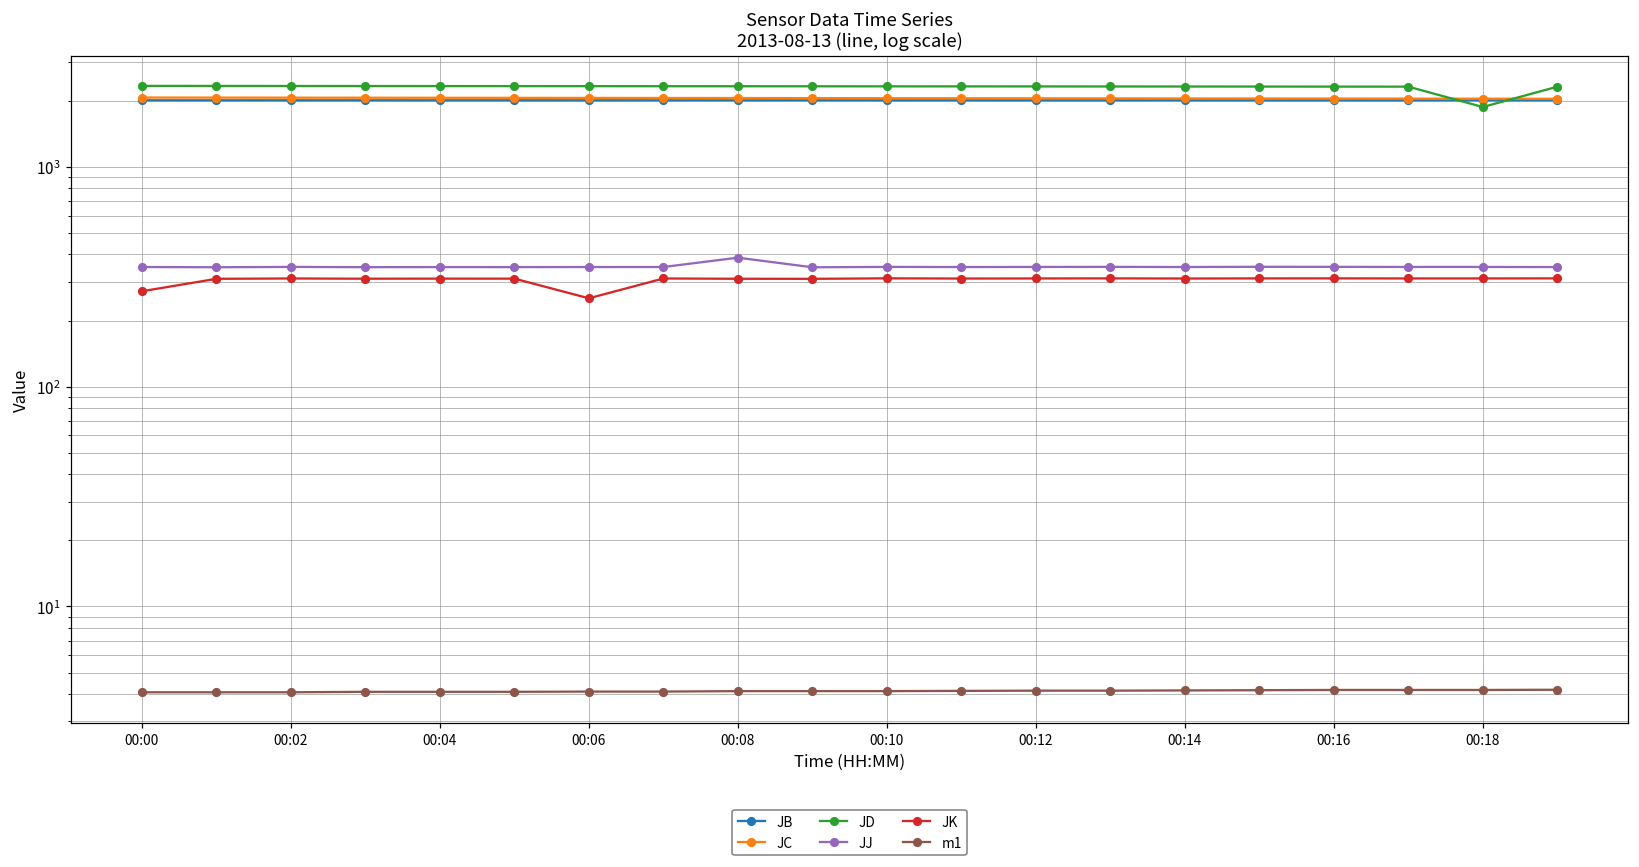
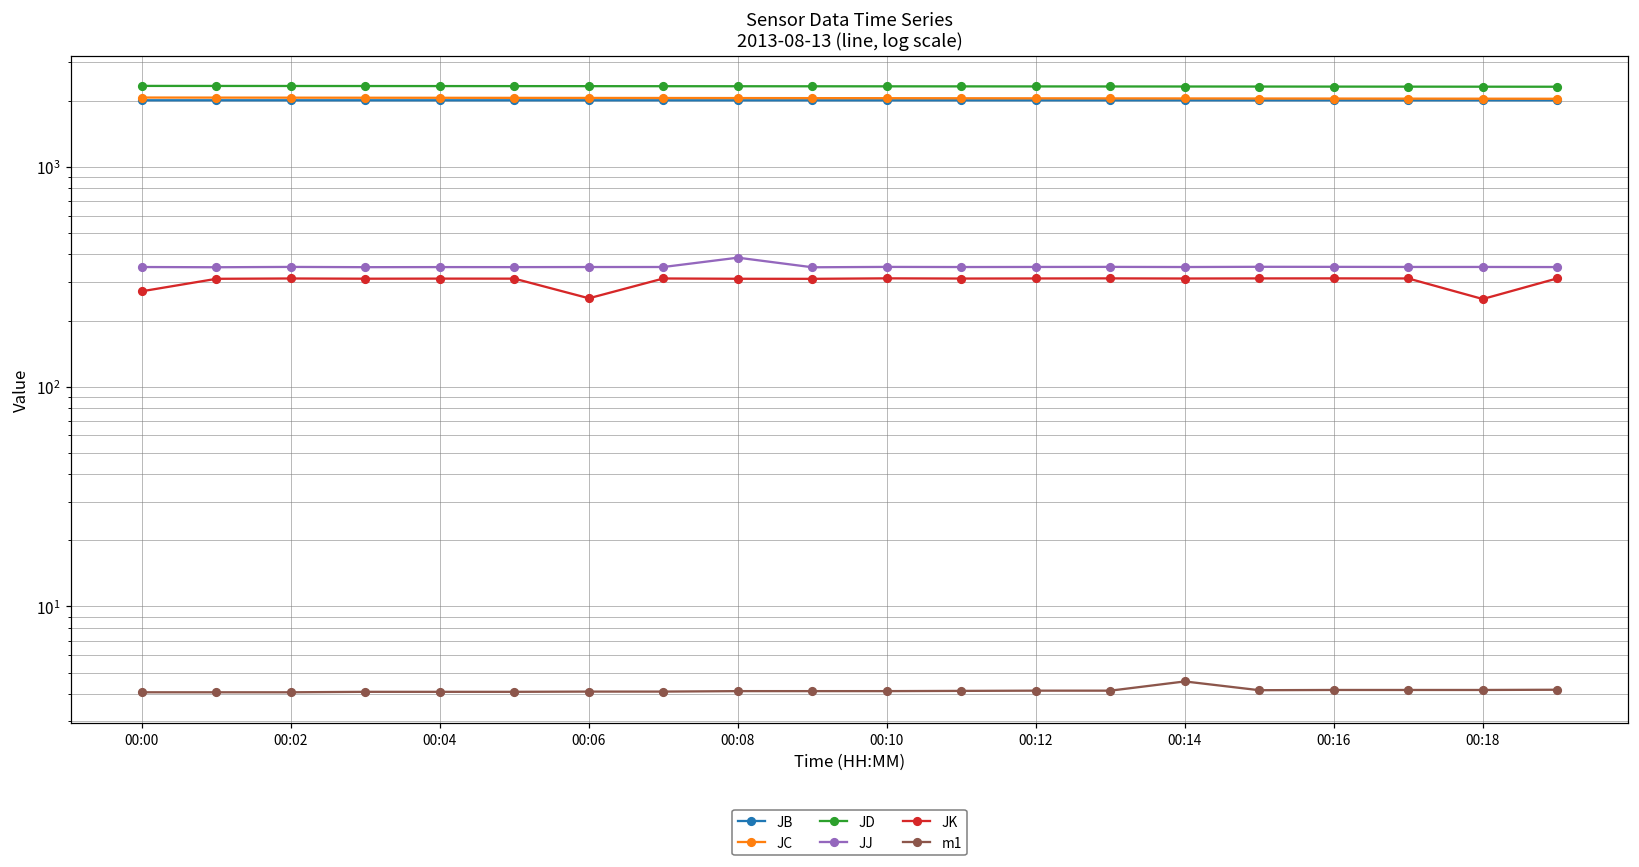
  {
    "JD": {
      "00:00": 2300,
      "00:02": 2300,
      "00:04": 2300,
      "00:06": 2300,
      "00:08": 2300,
      "00:10": 2300,
      "00:12": 2300,
      "00:14": 2300,
      "00:16": 2300,
-     "00:18": 1900
+     "00:18": 2300
    },
    "JJ": {
      "00:00": 350,
      "00:02": 350,
      "00:04": 350,
      "00:06": 350,
      "00:08": 390,
      "00:10": 350,
      "00:12": 350,
      "00:14": 350,
      "00:16": 350,
      "00:18": 350
    },
    "JK": {
      "00:00": 270,
      "00:02": 310,
      "00:04": 310,
      "00:06": 250,
      "00:08": 310,
      "00:10": 310,
      "00:12": 310,
      "00:14": 310,
      "00:16": 310,
-     "00:18": 310
+     "00:18": 250
    },
    "m1": {
      "00:00": 4.1,
      "00:02": 4.1,
      "00:04": 4.1,
      "00:06": 4.1,
      "00:08": 4.1,
      "00:10": 4.1,
      "00:12": 4.1,
-     "00:14": 4.2,
+     "00:14": 4.6,
      "00:16": 4.2,
      "00:18": 4.2
    }
  }
